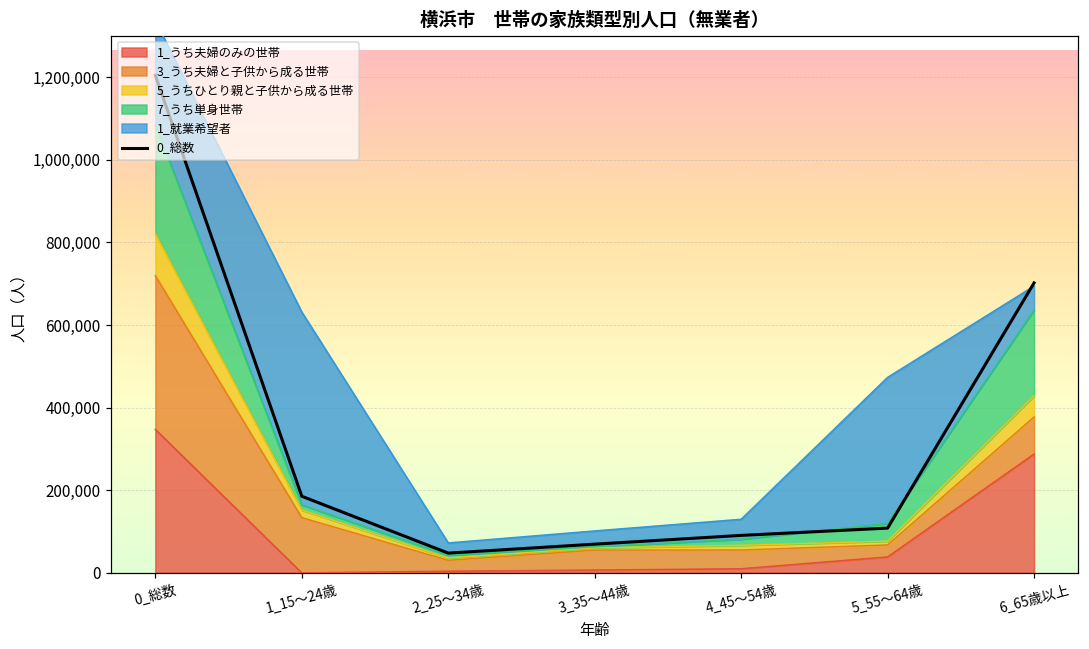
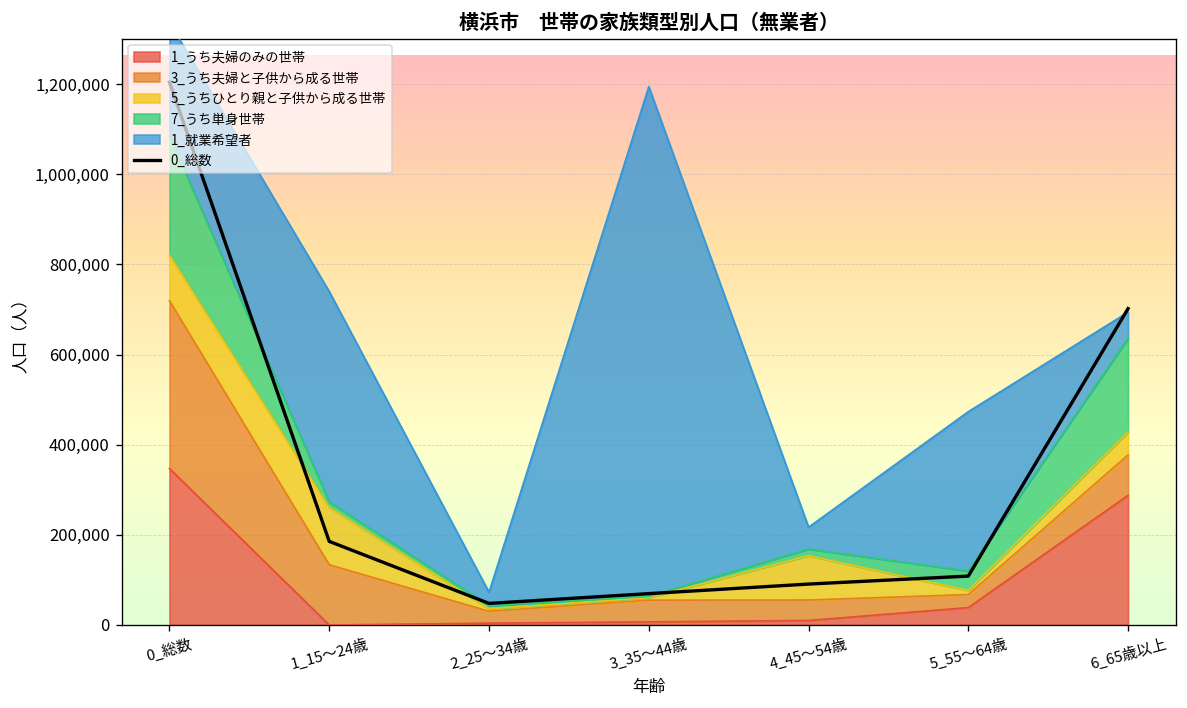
  {
    "5_うちひとり親と子供から成る世帯": {
      "0_総数": "100,000",
-     "1_15～24歳": "20,000",
-     "4_45～54歳": "10,000",
+     "1_15～24歳": "130,000",
+     "4_45～54歳": "100,000",
      "5_55～64歳": "10,000",
      "6_65歳以上": "50,000"
    },
    "7_うち単身世帯": {
      "1_15～24歳": "10,000",
      "4_45～54歳": "10,000",
      "5_55～64歳": "40,000",
      "6_65歳以上": "210,000"
    },
    "1_就業希望者": {
-     "3_35～44歳": "40,000",
+     "3_35～44歳": "1,130,000",
      "6_65歳以上": "60,000"
    },
    "0_総数": {
      "1_15～24歳": "190,000",
      "4_45～54歳": "90,000",
      "5_55～64歳": "110,000"
    }
  }
